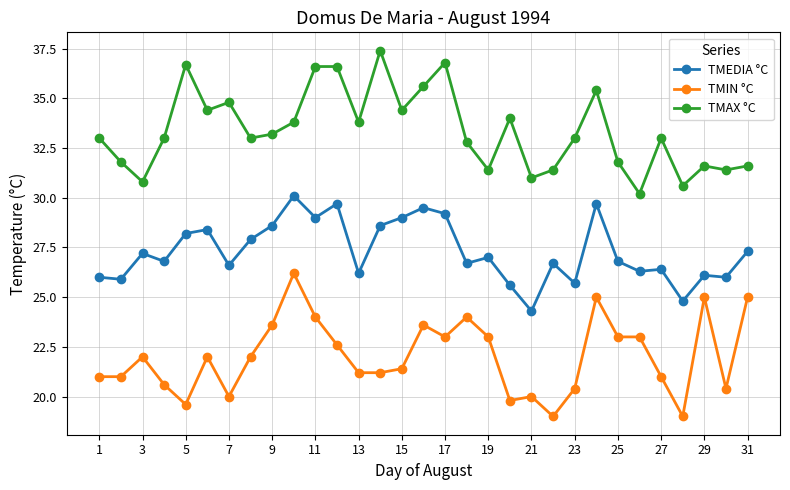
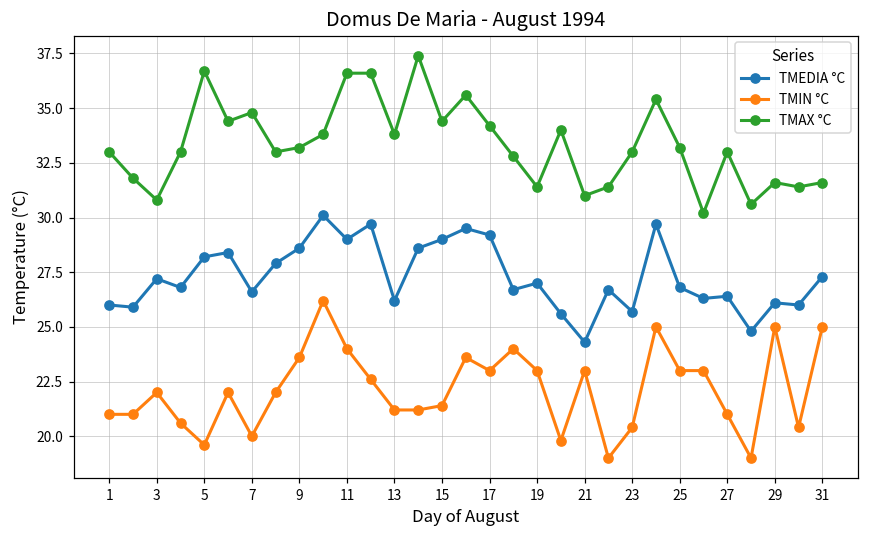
  {
    "TMEDIA °C": {
      "1": 26.0,
      "3": 27.2,
      "5": 28.2,
      "7": 26.6,
      "9": 28.6,
      "11": 29.0,
      "13": 26.2,
      "15": 29.0,
      "17": 29.2,
      "19": 27.0,
      "21": 24.3,
      "23": 25.7,
      "25": 26.8,
      "27": 26.4,
      "29": 26.1,
      "31": 27.3
    },
    "TMIN °C": {
      "1": 21,
      "3": 22,
      "5": 19.6,
      "7": 20,
      "9": 23.6,
      "11": 24,
      "13": 21.2,
      "15": 21.4,
      "17": 23,
      "19": 23,
-     "21": 20,
+     "21": 23,
      "23": 20.4,
      "25": 23,
      "27": 21,
      "29": 25,
      "31": 25
    },
    "TMAX °C": {
      "1": 33.0,
      "3": 30.8,
      "5": 36.7,
      "7": 34.8,
      "9": 33.2,
      "11": 36.6,
      "13": 33.8,
      "15": 34.4,
-     "17": 36.8,
+     "17": 34.2,
      "19": 31.4,
      "21": 31.0,
      "23": 33.0,
-     "25": 31.8,
+     "25": 33.2,
      "27": 33.0,
      "29": 31.6,
      "31": 31.6
    }
  }
